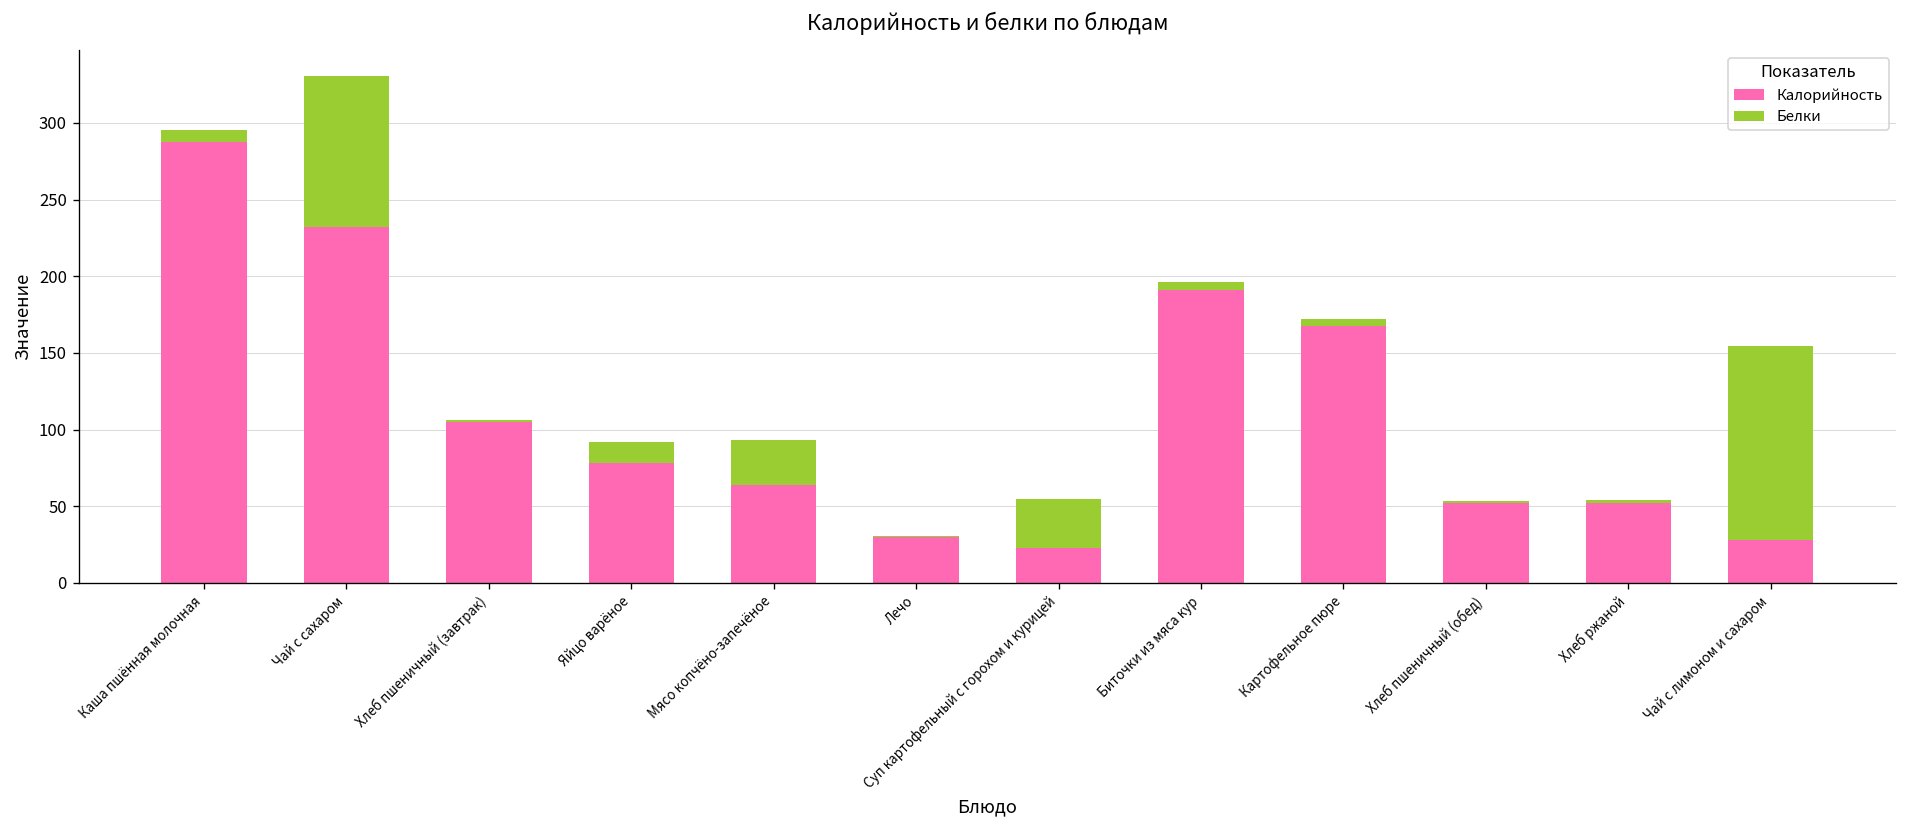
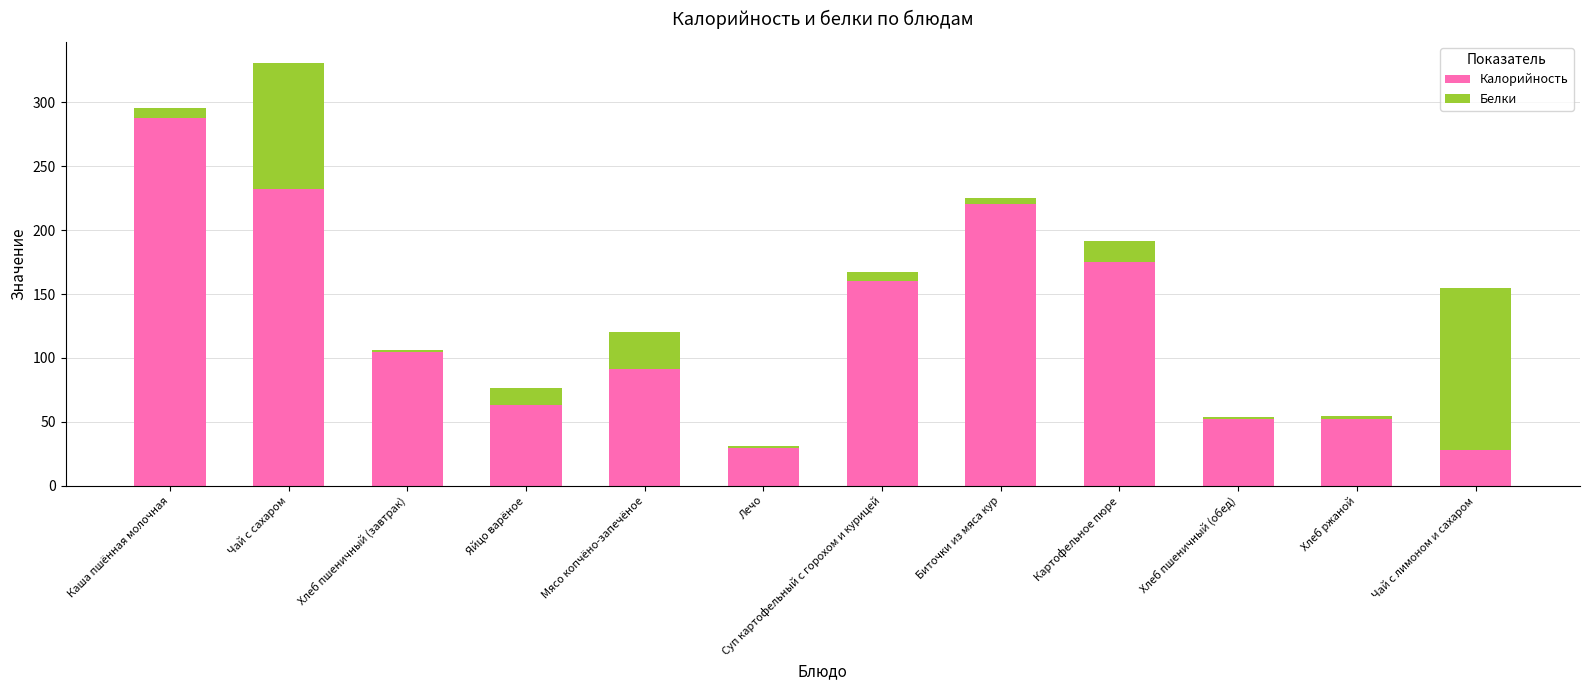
  {
    "Калорийность": {
      "Каша пшённая молочная": 288,
      "Чай с сахаром": 232,
      "Хлеб пшеничный (завтрак)": 105,
-     "Яйцо варёное": 78,
-     "Мясо копчёно-запечёное": 64,
+     "Яйцо варёное": 63,
+     "Мясо копчёно-запечёное": 91,
      "Лечо": 30,
-     "Суп картофельный с горохом и курицей": 23,
-     "Биточки из мяса кур": 191,
-     "Картофельное пюре": 168,
+     "Суп картофельный с горохом и курицей": 160,
+     "Биточки из мяса кур": 221,
+     "Картофельное пюре": 175,
      "Хлеб пшеничный (обед)": 52,
      "Хлеб ржаной": 52,
      "Чай с лимоном и сахаром": 28
    },
    "Белки": {
      "Каша пшённая молочная": 8,
      "Чай с сахаром": 99,
      "Яйцо варёное": 14,
      "Мясо копчёно-запечёное": 29,
-     "Суп картофельный с горохом и курицей": 32,
+     "Суп картофельный с горохом и курицей": 7,
      "Биточки из мяса кур": 5,
-     "Картофельное пюре": 4,
+     "Картофельное пюре": 16,
      "Хлеб ржаной": 2,
      "Чай с лимоном и сахаром": 127
    }
  }
